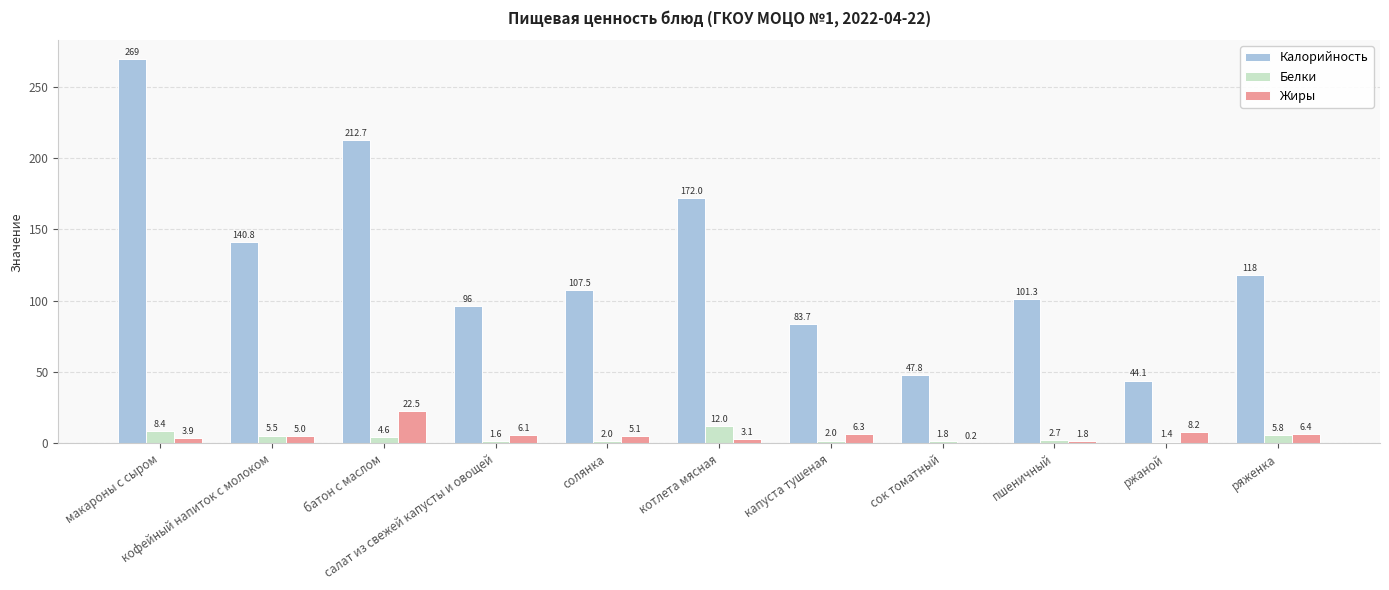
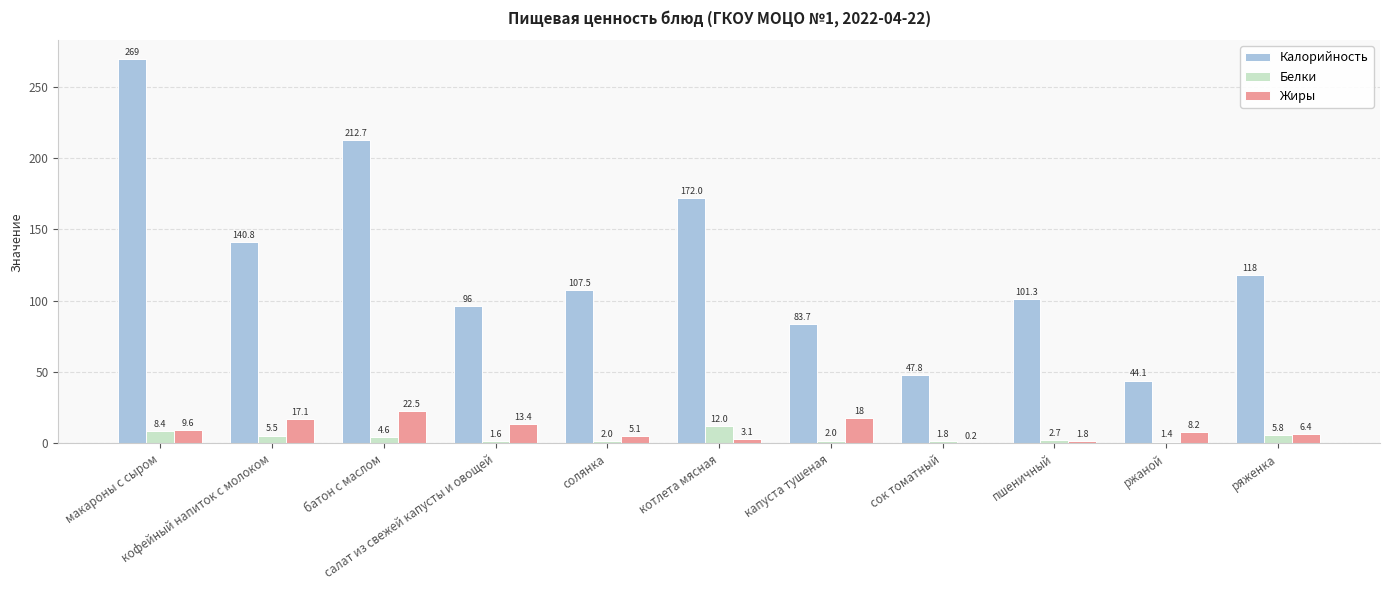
  {
    "Жиры": {
-     "макароны с сыром": 3.9,
-     "кофейный напиток с молоком": 5.0,
+     "макароны с сыром": 9.6,
+     "кофейный напиток с молоком": 17.1,
      "батон с маслом": 22.5,
-     "салат из свежей капусты и овощей": 6.1,
+     "салат из свежей капусты и овощей": 13.4,
      "солянка": 5.1,
      "котлета мясная": 3.1,
-     "капуста тушеная": 6.3,
+     "капуста тушеная": 18,
      "сок томатный": 0.2,
      "пшеничный": 1.8,
      "ржаной": 8.2,
      "ряженка": 6.4
    }
  }
